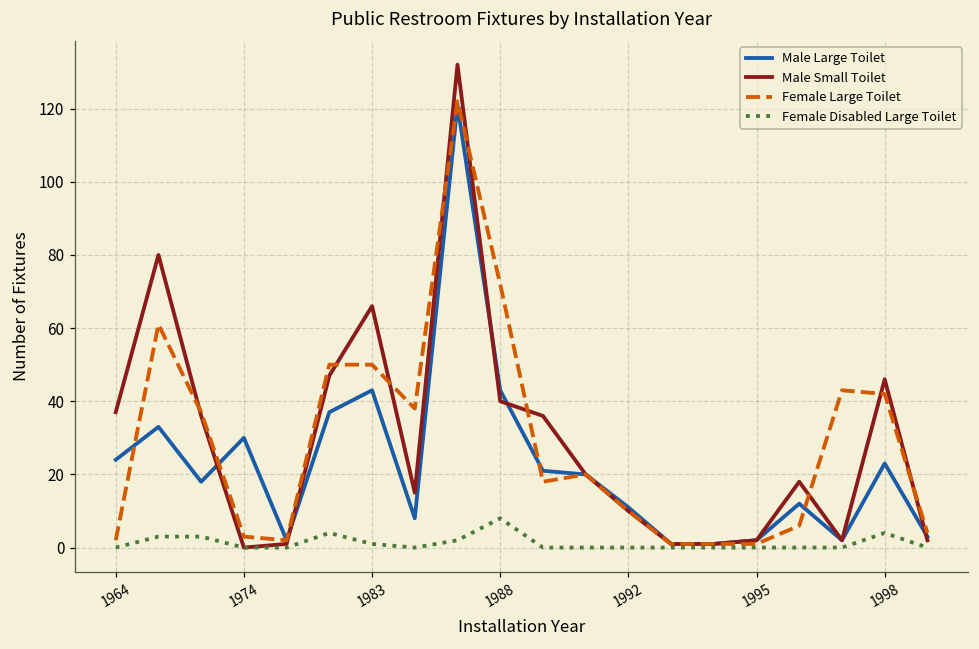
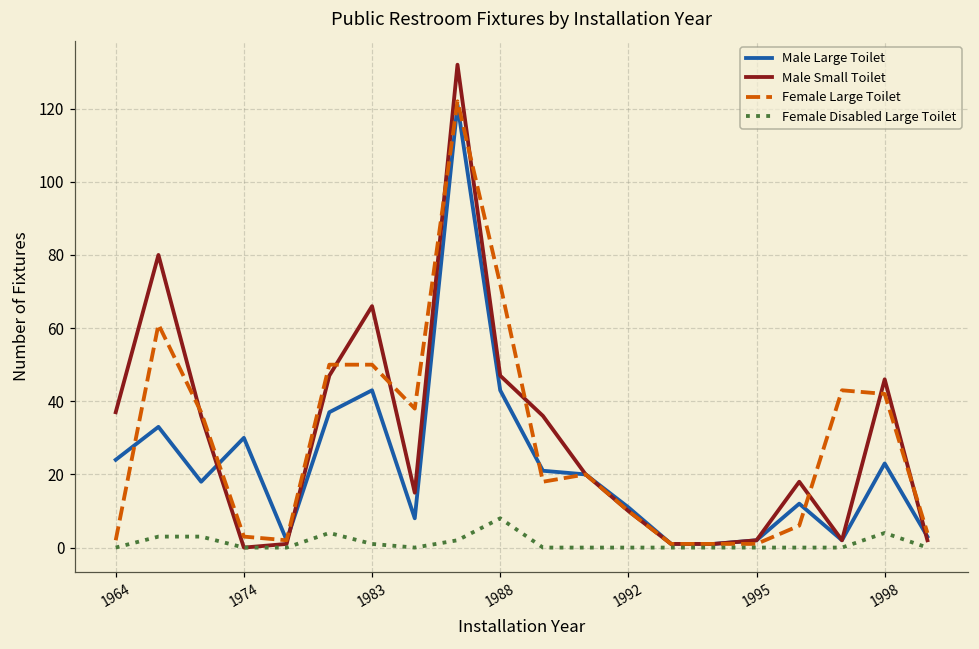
  {
    "Male Large Toilet": {
      "1964": 24,
      "1974": 30,
      "1983": 43,
      "1988": 43,
      "1992": 11,
      "1998": 23
    },
    "Male Small Toilet": {
      "1964": 37,
      "1983": 66,
-     "1988": 40,
+     "1988": 47,
      "1998": 46
    },
    "Female Large Toilet": {
      "1964": 2,
      "1974": 3,
      "1983": 50,
      "1988": 72,
      "1995": 1,
      "1998": 42
    },
    "Female Disabled Large Toilet": {
      "1964": 0,
      "1983": 1,
      "1988": 8,
      "1992": 0,
      "1995": 0,
      "1998": 4
    }
  }
